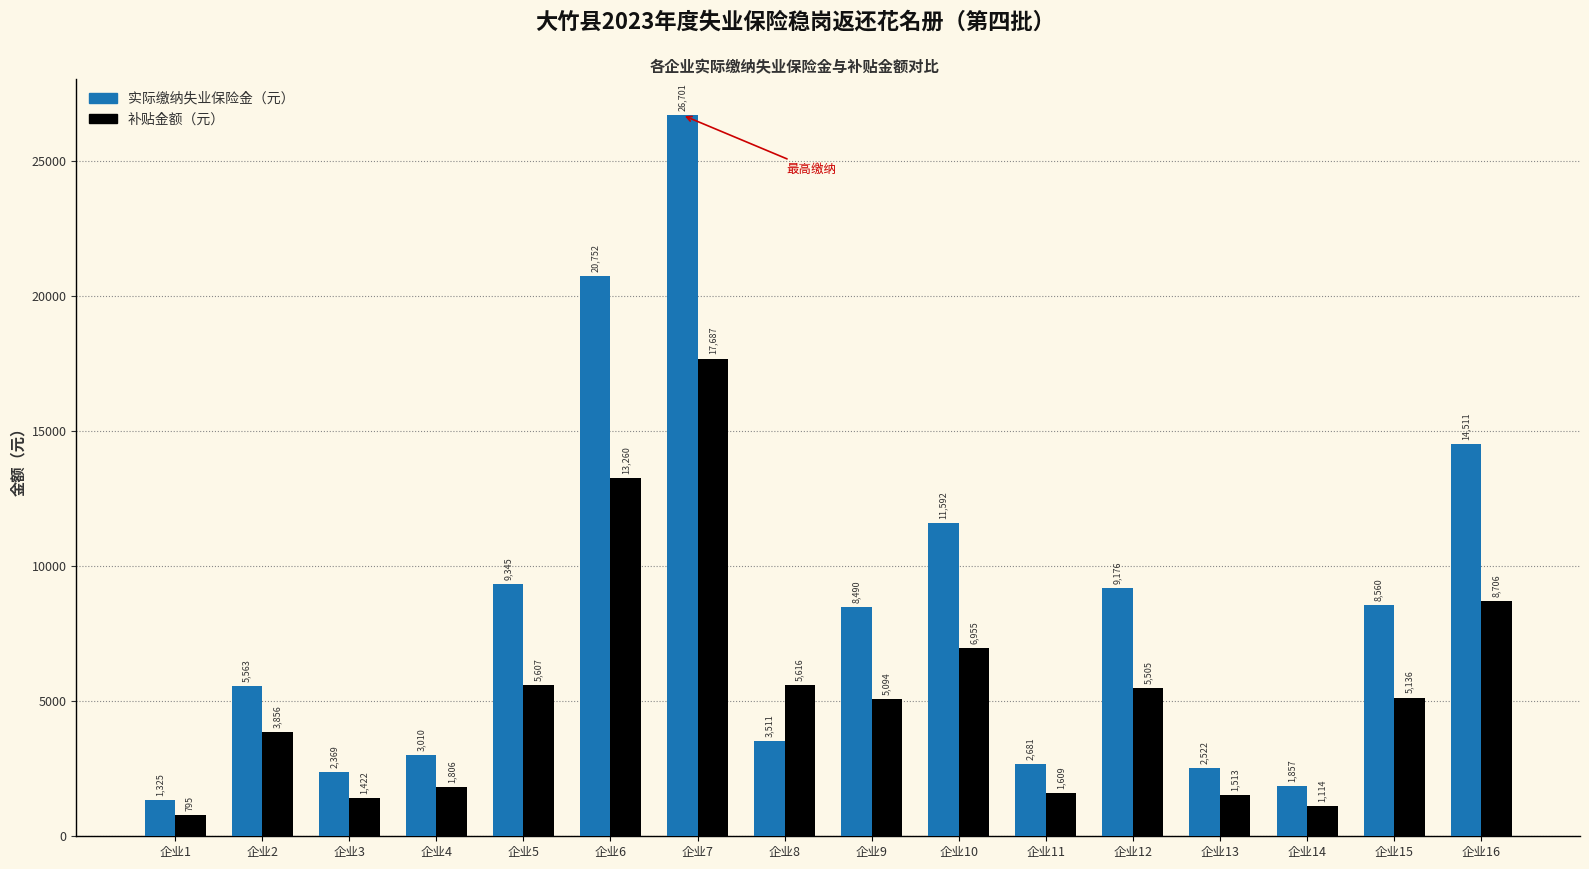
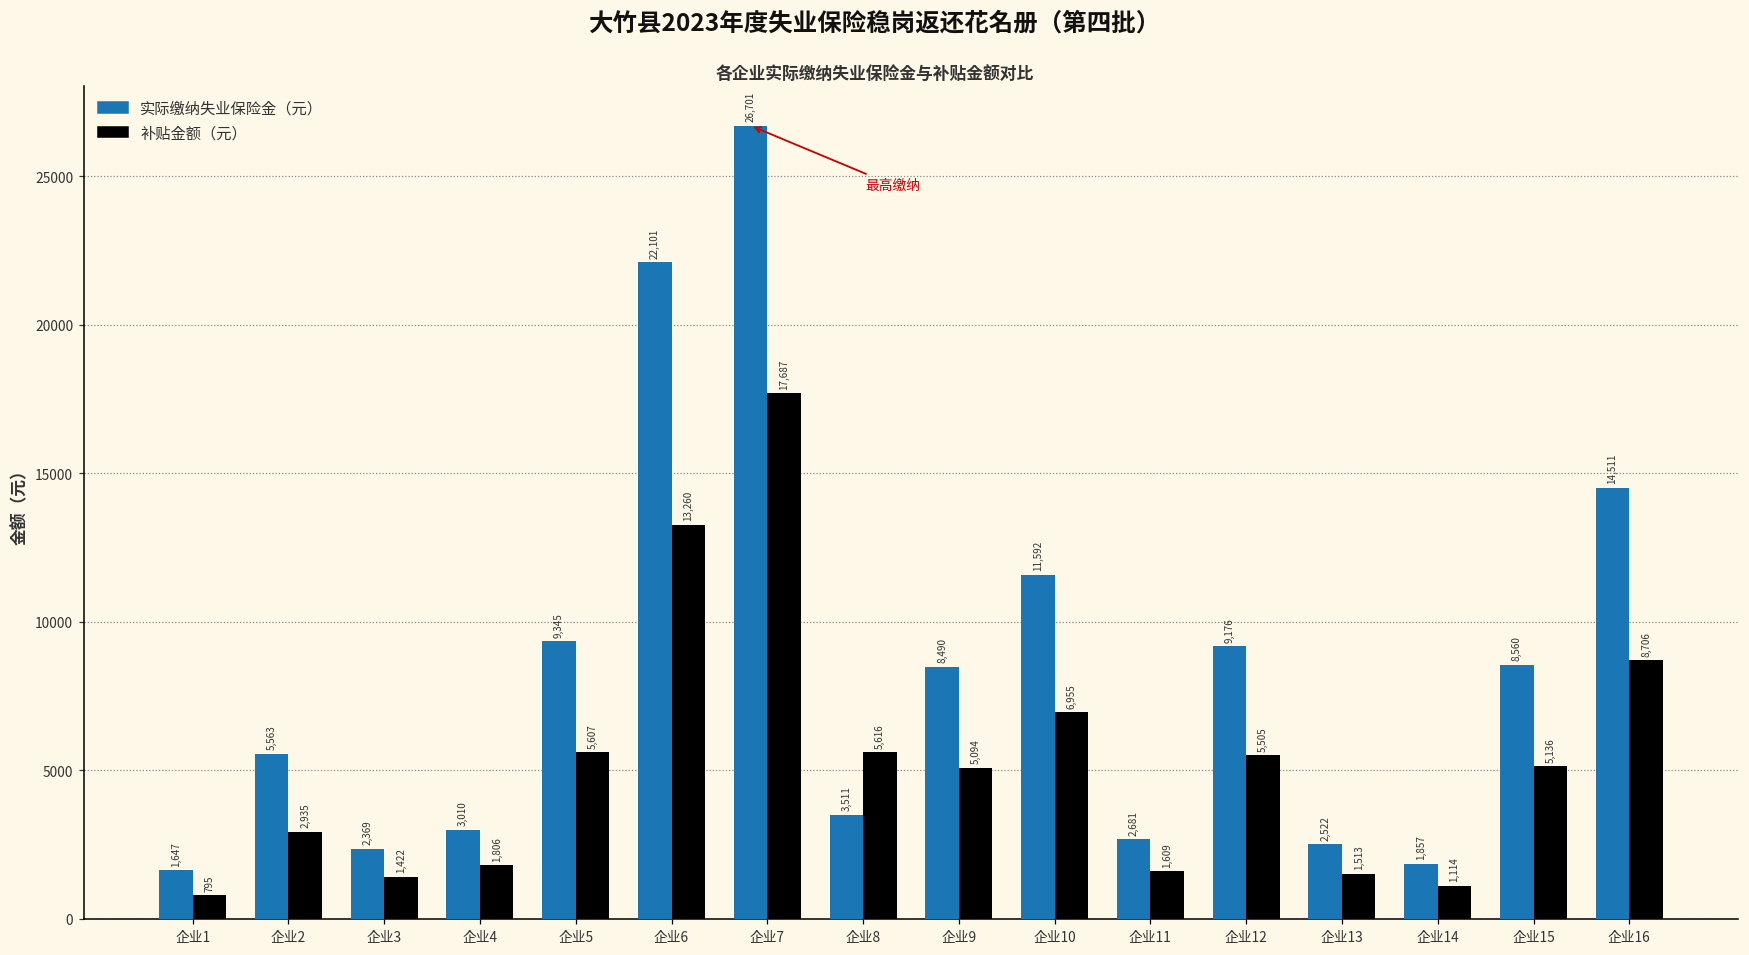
  {
    "实际缴纳失业保险金（元）": {
-     "企业1": "1,325",
+     "企业1": "1,647",
      "企业2": "5,563",
      "企业3": "2,369",
      "企业4": "3,010",
      "企业5": "9,345",
-     "企业6": "20,752",
+     "企业6": "22,101",
      "企业7": "26,701",
      "企业8": "3,511",
      "企业9": "8,490",
      "企业10": "11,592",
      "企业11": "2,681",
      "企业12": "9,176",
      "企业13": "2,522",
      "企业14": "1,857",
      "企业15": "8,560",
      "企业16": "14,511"
    },
    "补贴金额（元）": {
      "企业1": "795",
-     "企业2": "3,856",
+     "企业2": "2,935",
      "企业3": "1,422",
      "企业4": "1,806",
      "企业5": "5,607",
      "企业6": "13,260",
      "企业7": "17,687",
      "企业8": "5,616",
      "企业9": "5,094",
      "企业10": "6,955",
      "企业11": "1,609",
      "企业12": "5,505",
      "企业13": "1,513",
      "企业14": "1,114",
      "企业15": "5,136",
      "企业16": "8,706"
    }
  }
